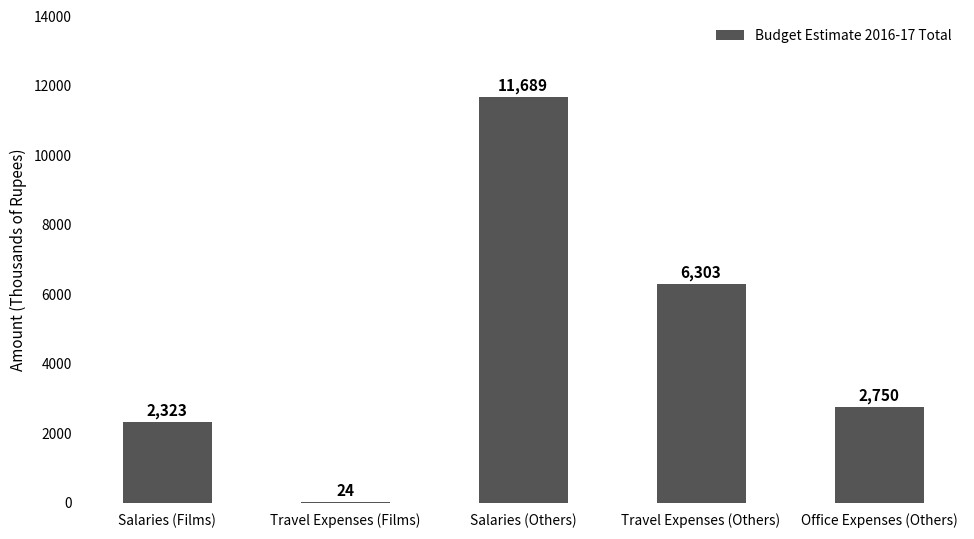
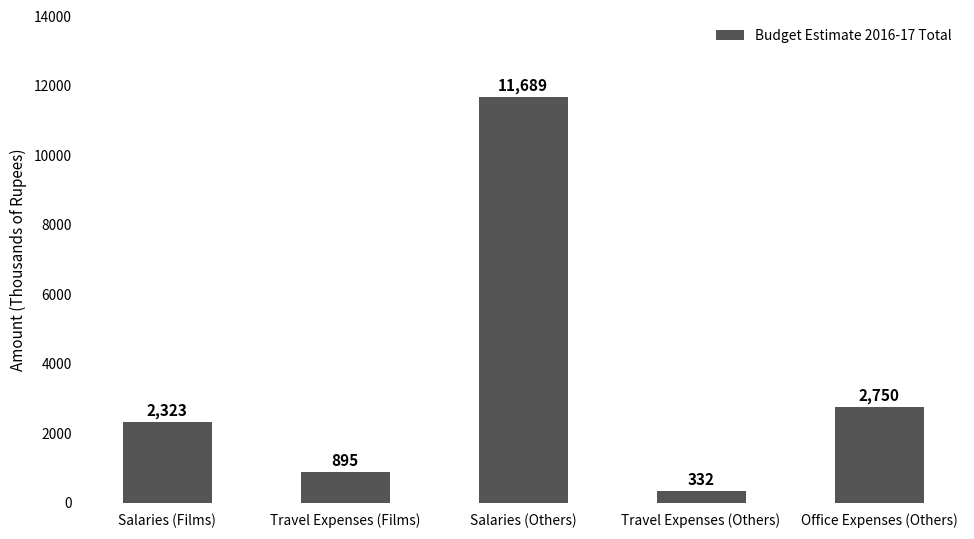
  {
    "Salaries (Films)": "2,323",
-   "Travel Expenses (Films)": "24",
+   "Travel Expenses (Films)": "895",
    "Salaries (Others)": "11,689",
-   "Travel Expenses (Others)": "6,303",
+   "Travel Expenses (Others)": "332",
    "Office Expenses (Others)": "2,750"
  }
